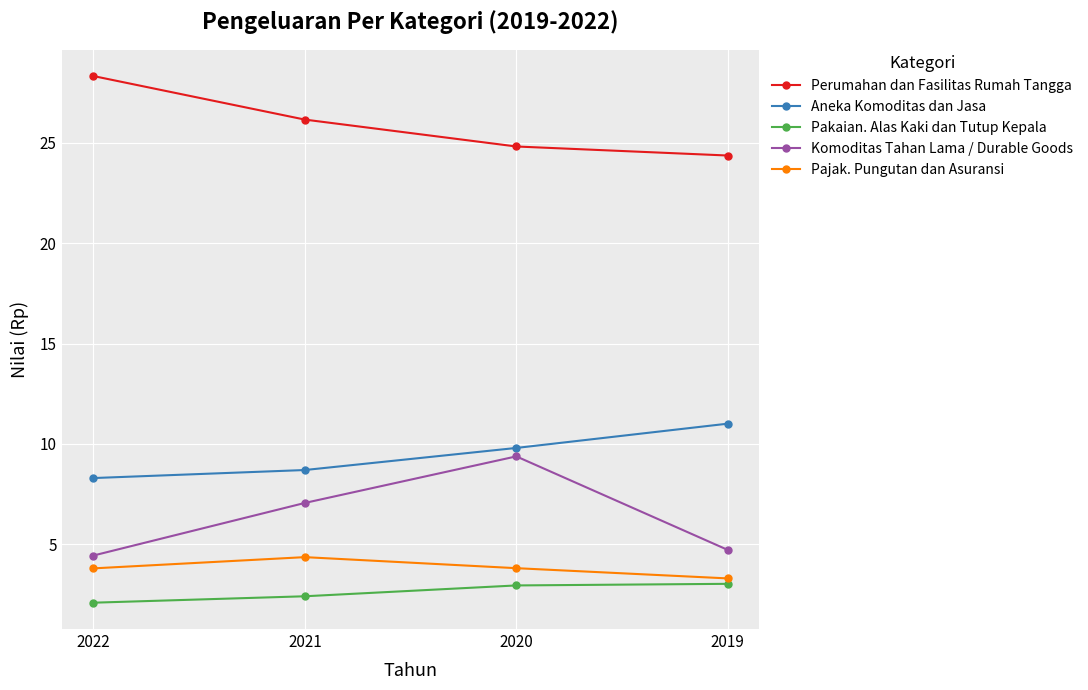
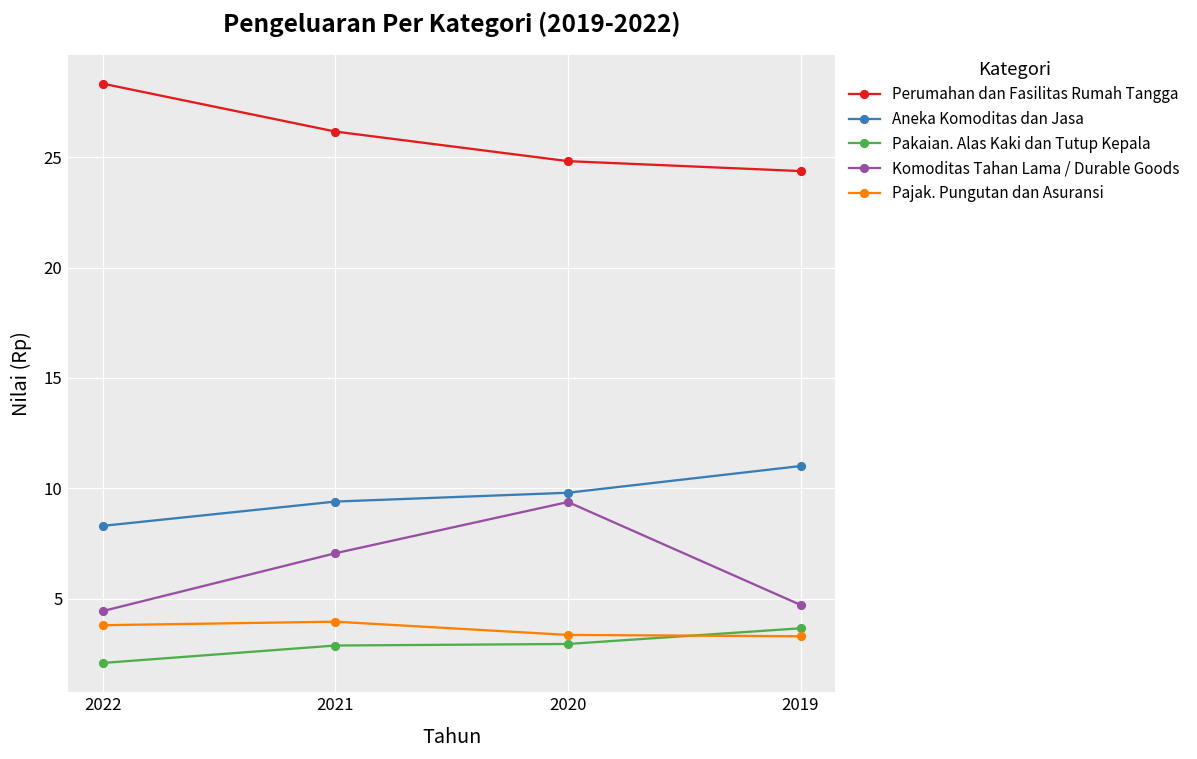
  {
    "Perumahan dan Fasilitas Rumah Tangga": {
      "2022": 28.3,
      "2021": 26.2,
      "2020": 24.8,
      "2019": 24.4
    },
    "Aneka Komoditas dan Jasa": {
      "2022": 8.3,
-     "2021": 8.7,
+     "2021": 9.4,
      "2020": 9.8,
      "2019": 11.0
    },
    "Pakaian. Alas Kaki dan Tutup Kepala": {
      "2022": 2.1,
-     "2021": 2.4,
+     "2021": 2.9,
      "2020": 3.0,
-     "2019": 3.0
+     "2019": 3.7
    },
    "Komoditas Tahan Lama / Durable Goods": {
      "2022": 4.4,
      "2021": 7.1,
      "2020": 9.4,
      "2019": 4.7
    },
    "Pajak. Pungutan dan Asuransi": {
      "2022": 3.8,
-     "2021": 4.4,
-     "2020": 3.8,
+     "2021": 4.0,
+     "2020": 3.4,
      "2019": 3.3
    }
  }
